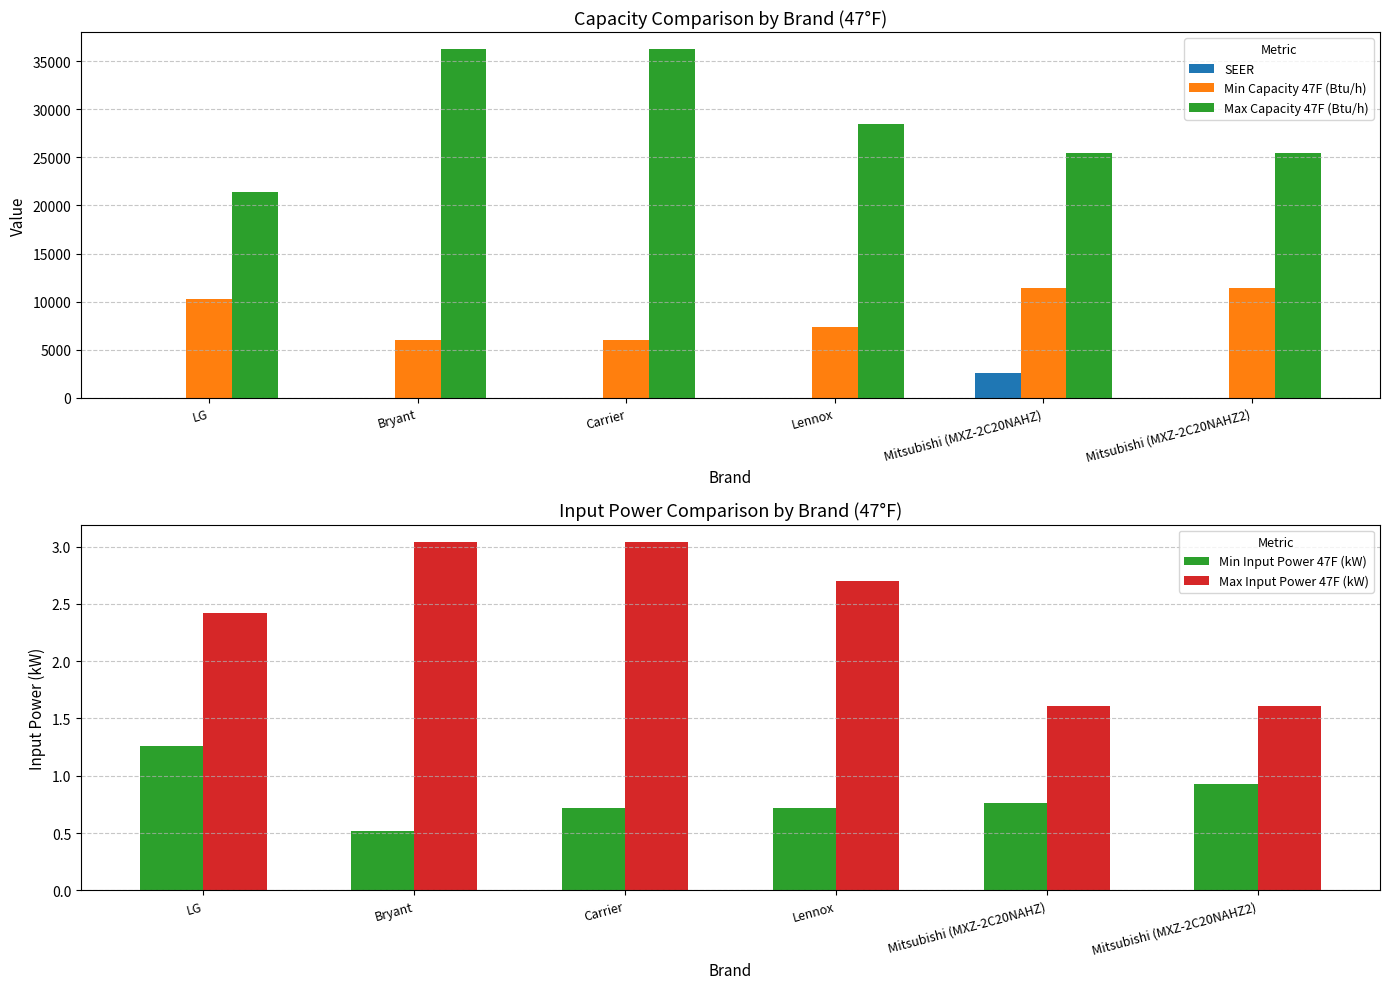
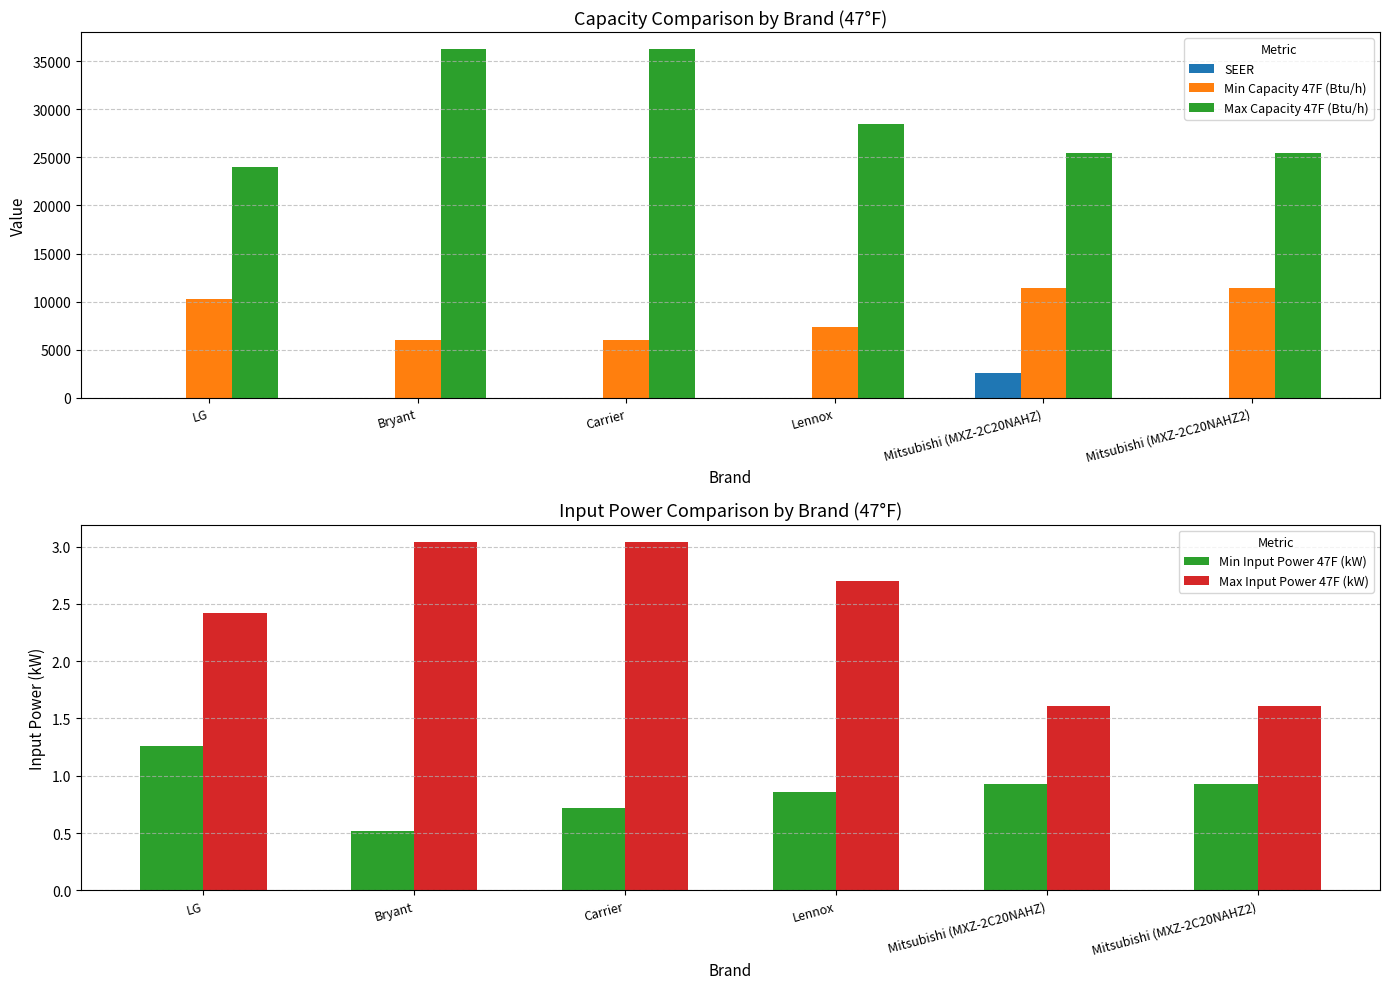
  {
    "Capacity Comparison by Brand (47°F)": {
      "SEER": {
        "Mitsubishi (MXZ-2C20NAHZ)": 3000
      },
      "Min Capacity 47F (Btu/h)": {
        "LG": 10000,
        "Bryant": 6000,
        "Carrier": 6000,
        "Lennox": 7000,
        "Mitsubishi (MXZ-2C20NAHZ)": 11000,
        "Mitsubishi (MXZ-2C20NAHZ2)": 11000
      },
      "Max Capacity 47F (Btu/h)": {
-       "LG": 21000,
+       "LG": 24000,
        "Bryant": 36000,
        "Carrier": 36000,
        "Lennox": 29000,
        "Mitsubishi (MXZ-2C20NAHZ)": 26000,
        "Mitsubishi (MXZ-2C20NAHZ2)": 26000
      }
    },
    "Input Power Comparison by Brand (47°F)": {
      "Min Input Power 47F (kW)": {
        "LG": 1.26,
        "Bryant": 0.52,
        "Carrier": 0.72,
-       "Lennox": 0.72,
-       "Mitsubishi (MXZ-2C20NAHZ)": 0.76,
+       "Lennox": 0.86,
+       "Mitsubishi (MXZ-2C20NAHZ)": 0.93,
        "Mitsubishi (MXZ-2C20NAHZ2)": 0.93
      },
      "Max Input Power 47F (kW)": {
        "LG": 2.42,
        "Bryant": 3.04,
        "Carrier": 3.04,
        "Lennox": 2.70,
        "Mitsubishi (MXZ-2C20NAHZ)": 1.61,
        "Mitsubishi (MXZ-2C20NAHZ2)": 1.61
      }
    }
  }
